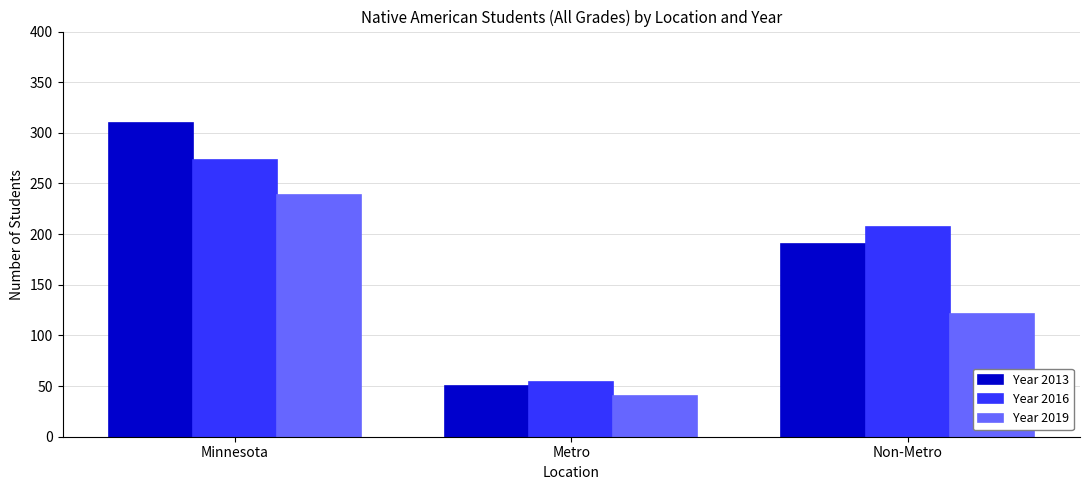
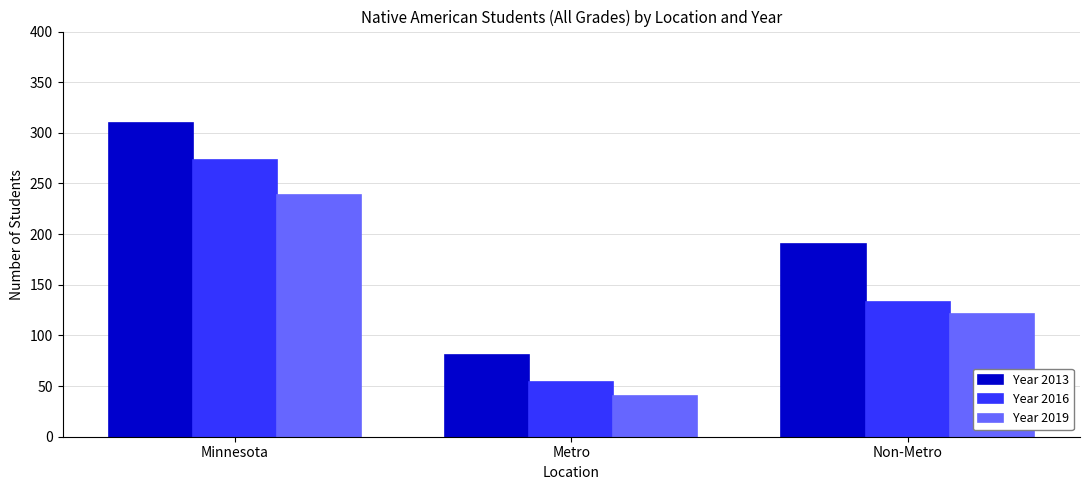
  {
    "Year 2013": {
      "Minnesota": 310,
-     "Metro": 50,
+     "Metro": 81,
      "Non-Metro": 190
    },
    "Year 2016": {
      "Minnesota": 273,
      "Metro": 54,
-     "Non-Metro": 207
+     "Non-Metro": 133
    },
    "Year 2019": {
      "Minnesota": 239,
      "Metro": 40,
      "Non-Metro": 121
    }
  }
